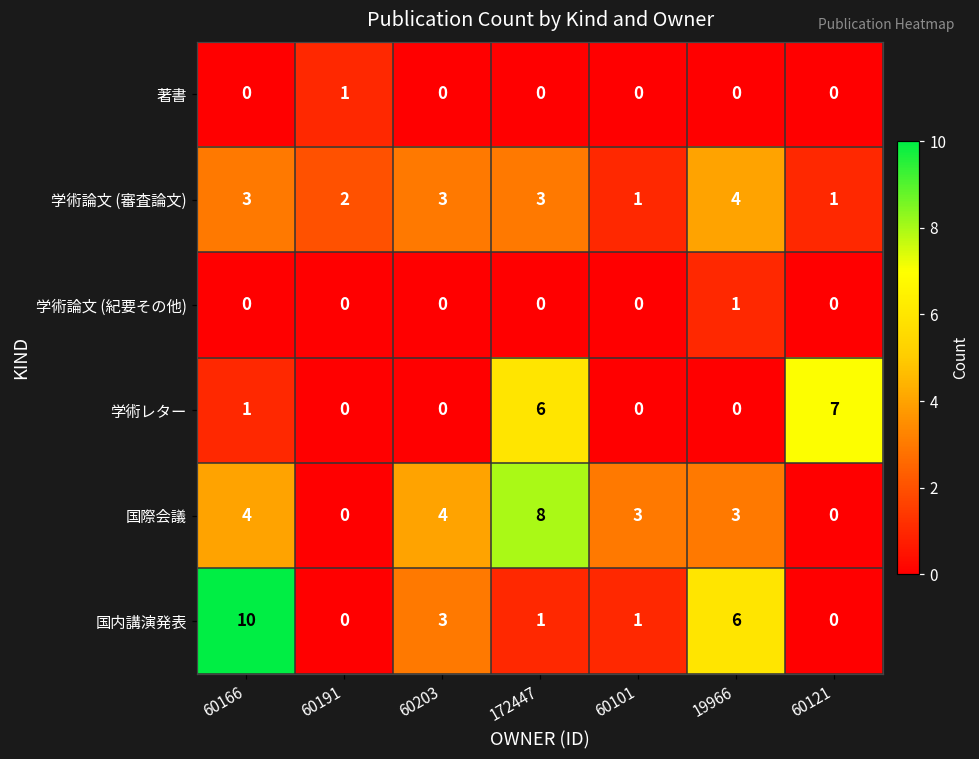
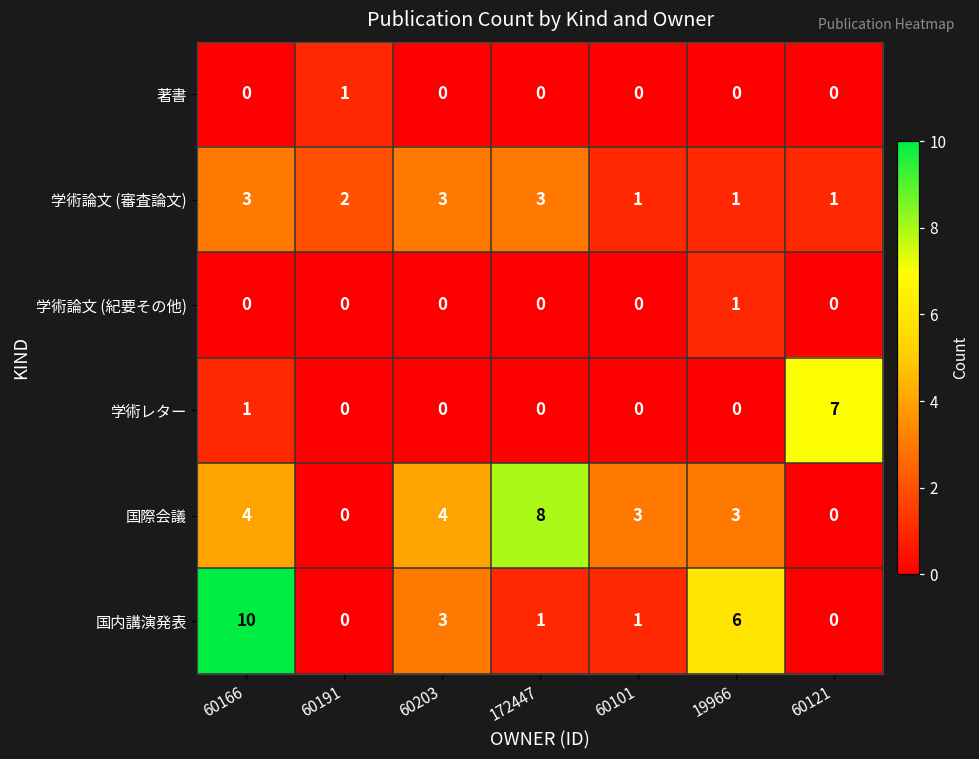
  {
    "著書": {
      "60166": 0,
      "60191": 1,
      "60203": 0,
      "172447": 0,
      "60101": 0,
      "19966": 0,
      "60121": 0
    },
    "学術論文 (審査論文)": {
      "60166": 3,
      "60191": 2,
      "60203": 3,
      "172447": 3,
      "60101": 1,
-     "19966": 4,
+     "19966": 1,
      "60121": 1
    },
    "学術論文 (紀要その他)": {
      "60166": 0,
      "60191": 0,
      "60203": 0,
      "172447": 0,
      "60101": 0,
      "19966": 1,
      "60121": 0
    },
    "学術レター": {
      "60166": 1,
      "60191": 0,
      "60203": 0,
-     "172447": 6,
+     "172447": 0,
      "60101": 0,
      "19966": 0,
      "60121": 7
    },
    "国際会議": {
      "60166": 4,
      "60191": 0,
      "60203": 4,
      "172447": 8,
      "60101": 3,
      "19966": 3,
      "60121": 0
    },
    "国内講演発表": {
      "60166": 10,
      "60191": 0,
      "60203": 3,
      "172447": 1,
      "60101": 1,
      "19966": 6,
      "60121": 0
    }
  }
